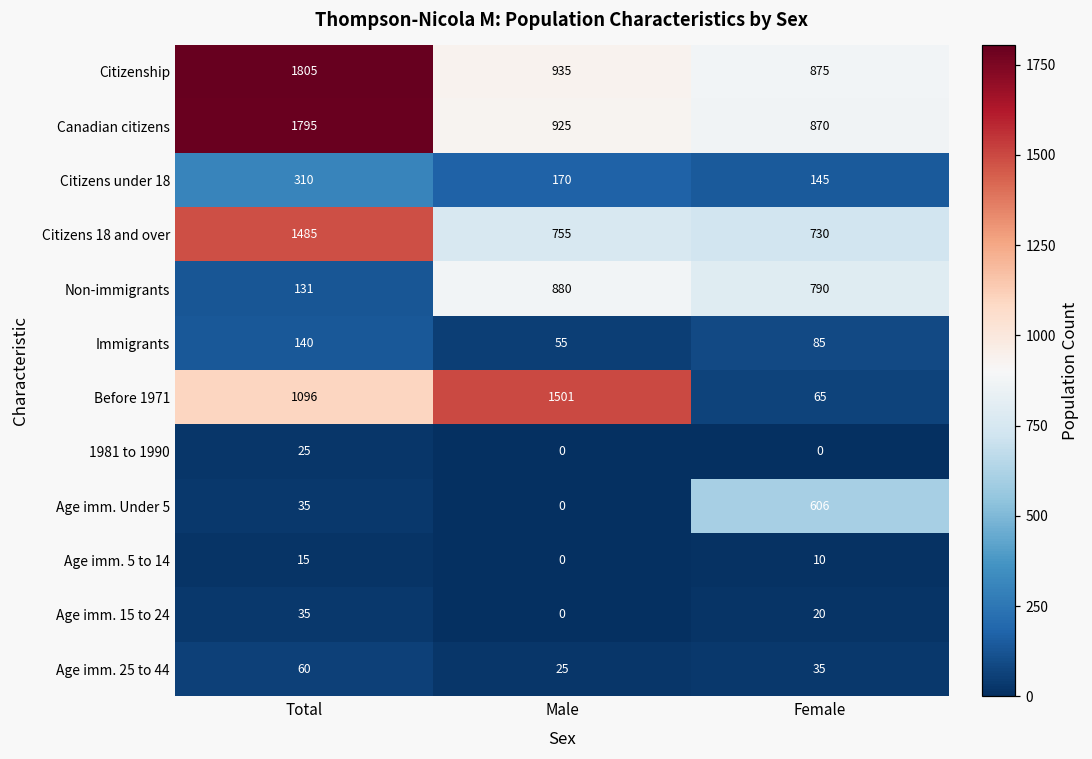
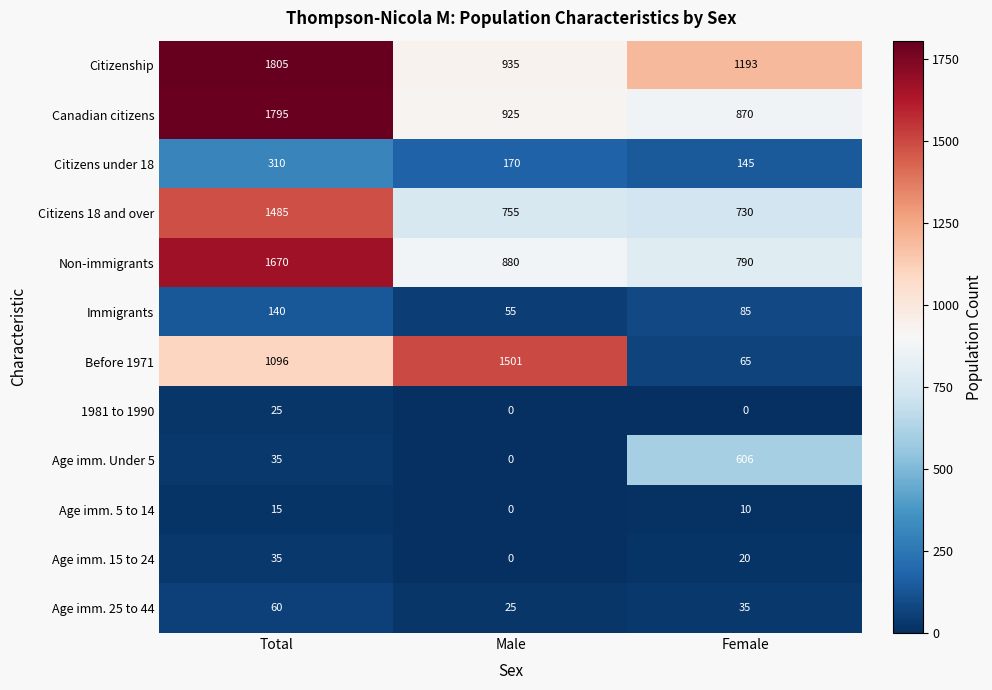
  {
    "Citizenship": {
      "Total": 1805,
      "Male": 935,
-     "Female": 875
+     "Female": 1193
    },
    "Canadian citizens": {
      "Total": 1795,
      "Male": 925,
      "Female": 870
    },
    "Citizens under 18": {
      "Total": 310,
      "Male": 170,
      "Female": 145
    },
    "Citizens 18 and over": {
      "Total": 1485,
      "Male": 755,
      "Female": 730
    },
    "Non-immigrants": {
-     "Total": 131,
+     "Total": 1670,
      "Male": 880,
      "Female": 790
    },
    "Immigrants": {
      "Total": 140,
      "Male": 55,
      "Female": 85
    },
    "Before 1971": {
      "Total": 1096,
      "Male": 1501,
      "Female": 65
    },
    "1981 to 1990": {
      "Total": 25,
      "Male": 0,
      "Female": 0
    },
    "Age imm. Under 5": {
      "Total": 35,
      "Male": 0,
      "Female": 606
    },
    "Age imm. 5 to 14": {
      "Total": 15,
      "Male": 0,
      "Female": 10
    },
    "Age imm. 15 to 24": {
      "Total": 35,
      "Male": 0,
      "Female": 20
    },
    "Age imm. 25 to 44": {
      "Total": 60,
      "Male": 25,
      "Female": 35
    }
  }
